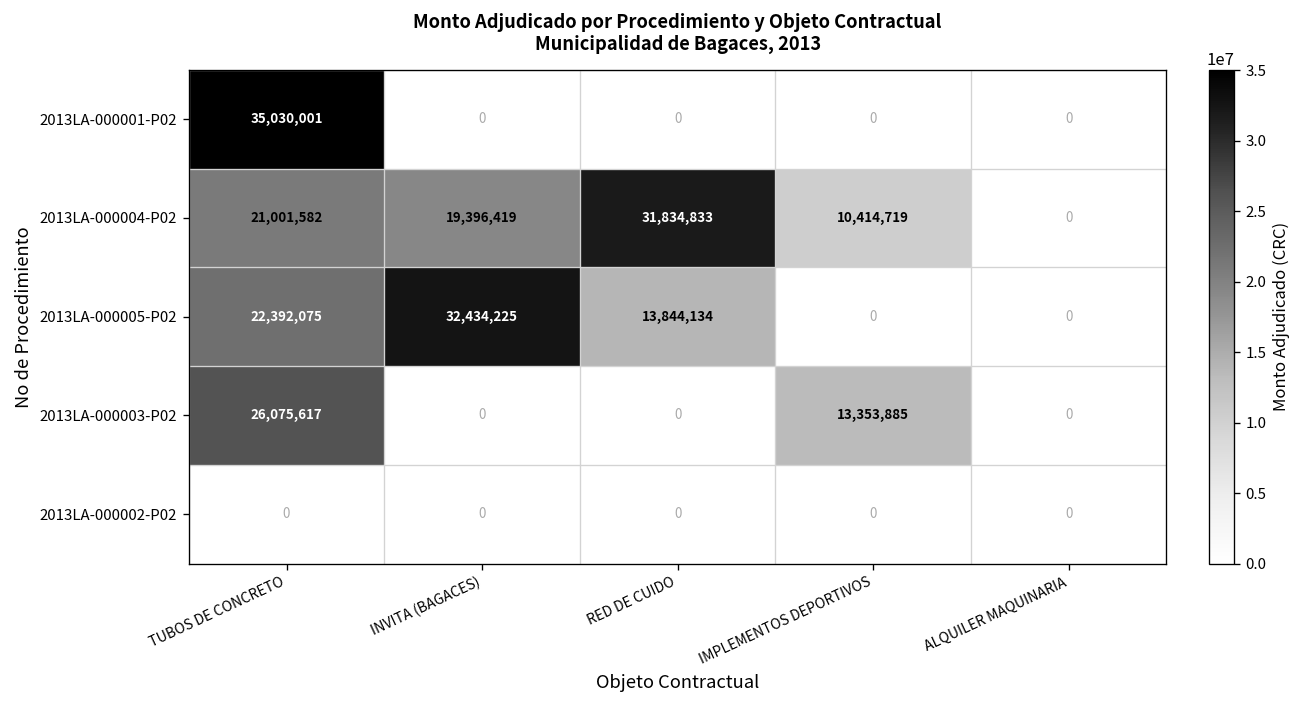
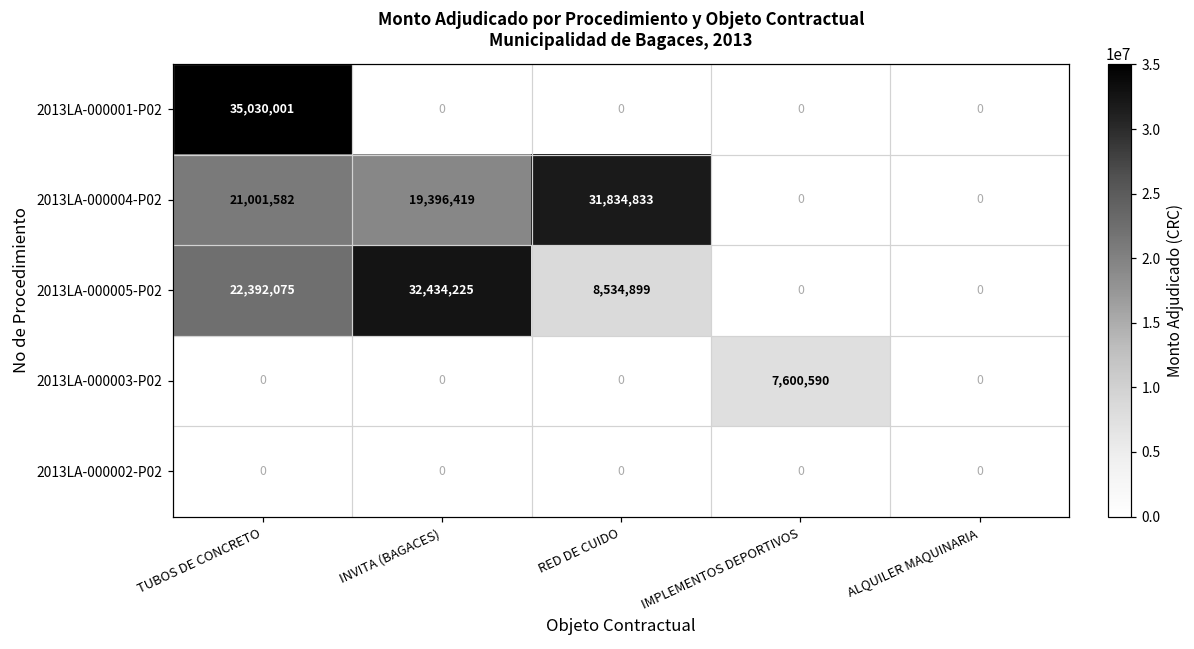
  {
    "2013LA-000001-P02": {
      "TUBOS DE CONCRETO": "35,030,001",
      "INVITA (BAGACES)": "0",
      "RED DE CUIDO": "0",
      "IMPLEMENTOS DEPORTIVOS": "0",
      "ALQUILER MAQUINARIA": "0"
    },
    "2013LA-000004-P02": {
      "TUBOS DE CONCRETO": "21,001,582",
      "INVITA (BAGACES)": "19,396,419",
      "RED DE CUIDO": "31,834,833",
-     "IMPLEMENTOS DEPORTIVOS": "10,414,719",
+     "IMPLEMENTOS DEPORTIVOS": "0",
      "ALQUILER MAQUINARIA": "0"
    },
    "2013LA-000005-P02": {
      "TUBOS DE CONCRETO": "22,392,075",
      "INVITA (BAGACES)": "32,434,225",
-     "RED DE CUIDO": "13,844,134",
+     "RED DE CUIDO": "8,534,899",
      "IMPLEMENTOS DEPORTIVOS": "0",
      "ALQUILER MAQUINARIA": "0"
    },
    "2013LA-000003-P02": {
-     "TUBOS DE CONCRETO": "26,075,617",
+     "TUBOS DE CONCRETO": "0",
      "INVITA (BAGACES)": "0",
      "RED DE CUIDO": "0",
-     "IMPLEMENTOS DEPORTIVOS": "13,353,885",
+     "IMPLEMENTOS DEPORTIVOS": "7,600,590",
      "ALQUILER MAQUINARIA": "0"
    },
    "2013LA-000002-P02": {
      "TUBOS DE CONCRETO": "0",
      "INVITA (BAGACES)": "0",
      "RED DE CUIDO": "0",
      "IMPLEMENTOS DEPORTIVOS": "0",
      "ALQUILER MAQUINARIA": "0"
    }
  }
